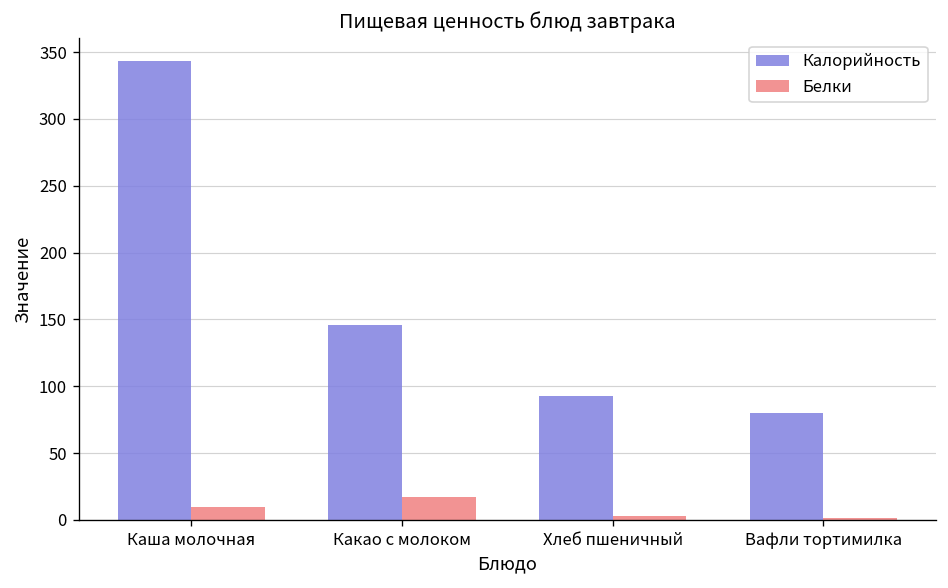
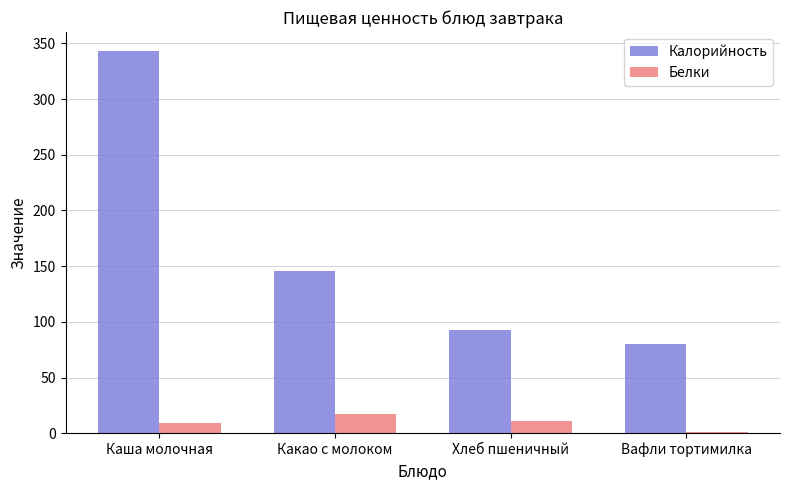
  {
    "Калорийность": {
      "Каша молочная": 343,
      "Какао с молоком": 146,
      "Хлеб пшеничный": 93,
      "Вафли тортимилка": 80
    },
    "Белки": {
      "Каша молочная": 10,
      "Какао с молоком": 17,
-     "Хлеб пшеничный": 3
+     "Хлеб пшеничный": 11
    }
  }
